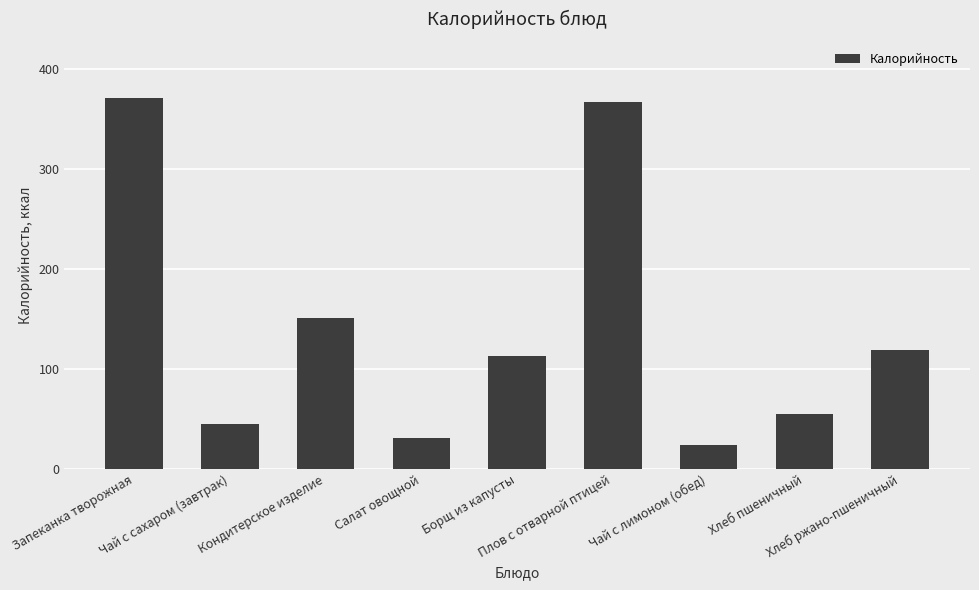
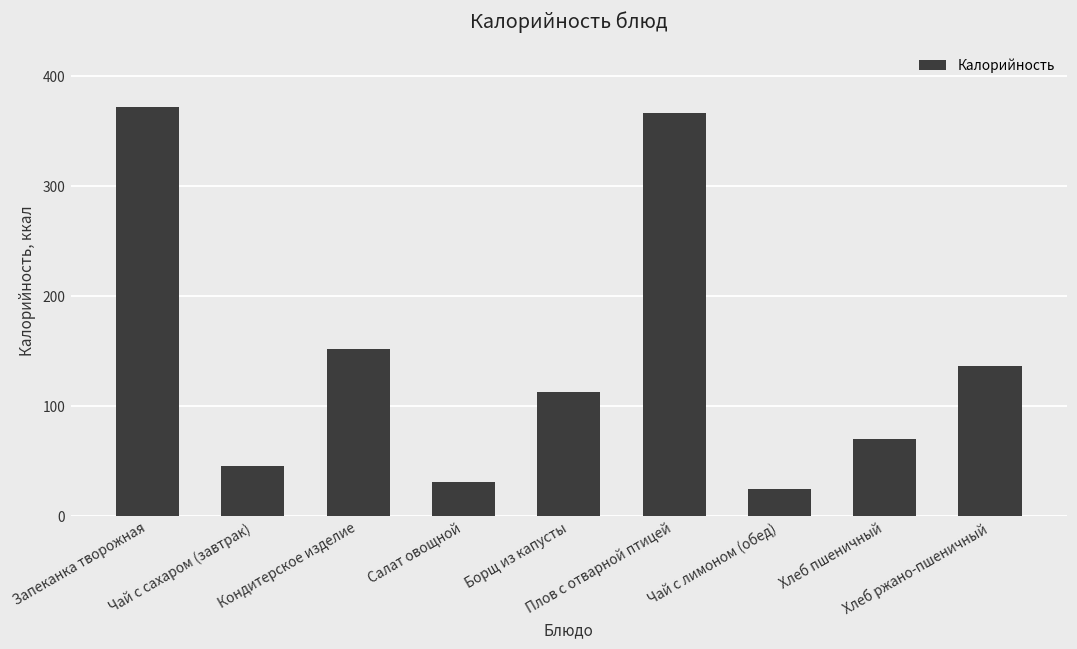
  {
    "Запеканка творожная": 370,
    "Чай с сахаром (завтрак)": 50,
    "Кондитерское изделие": 150,
    "Салат овощной": 30,
    "Борщ из капусты": 110,
    "Плов с отварной птицей": 370,
    "Чай с лимоном (обед)": 20,
-   "Хлеб пшеничный": 60,
-   "Хлеб ржано-пшеничный": 120
+   "Хлеб пшеничный": 70,
+   "Хлеб ржано-пшеничный": 140
  }
